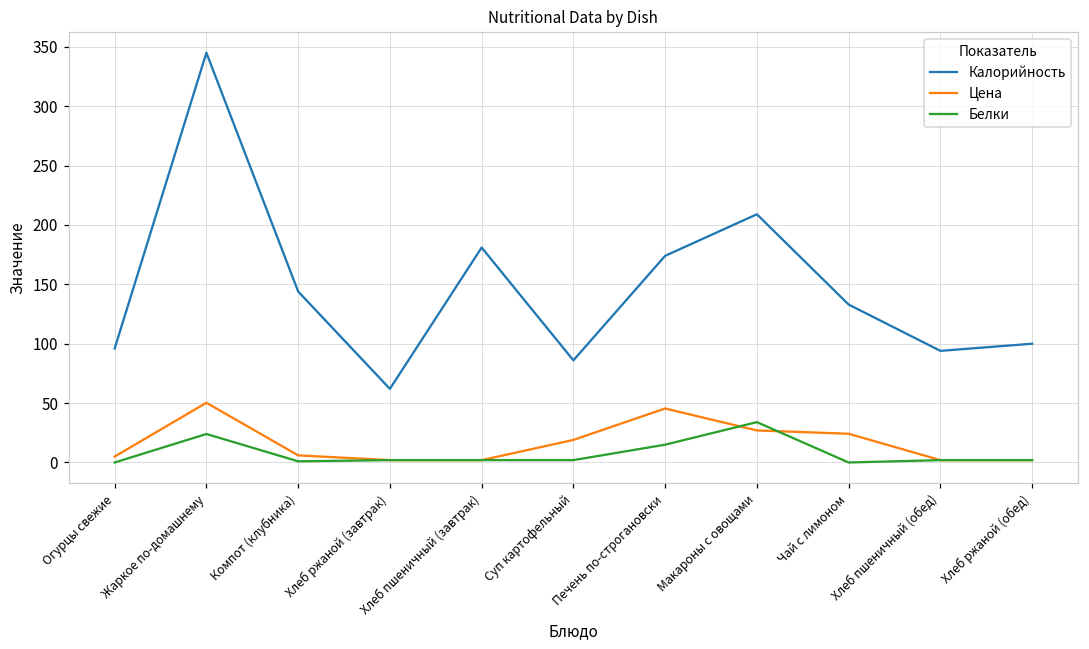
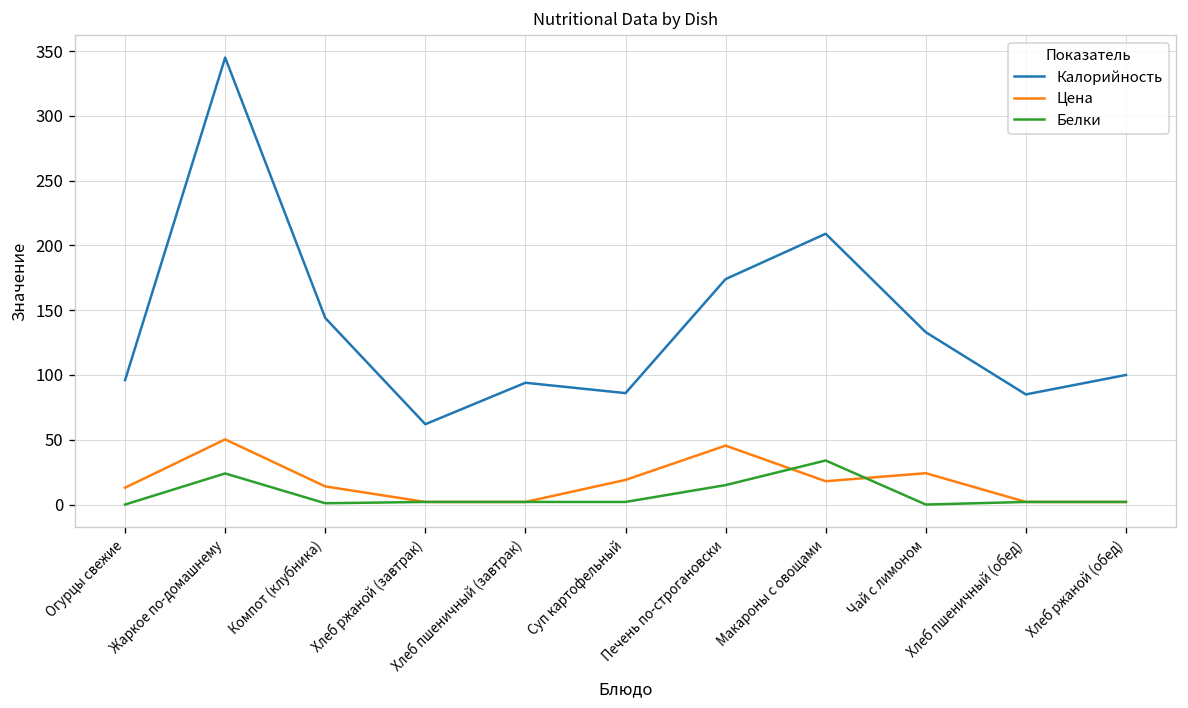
  {
    "Калорийность": {
      "Огурцы свежие": 96,
      "Жаркое по-домашнему": 345,
      "Компот (клубника)": 144,
      "Хлеб ржаной (завтрак)": 62,
-     "Хлеб пшеничный (завтрак)": 181,
+     "Хлеб пшеничный (завтрак)": 94,
      "Суп картофельный": 86,
      "Печень по-строгановски": 174,
      "Макароны с овощами": 209,
      "Чай с лимоном": 133,
-     "Хлеб пшеничный (обед)": 94,
+     "Хлеб пшеничный (обед)": 85,
      "Хлеб ржаной (обед)": 100
    },
    "Цена": {
-     "Огурцы свежие": 5,
+     "Огурцы свежие": 13,
      "Жаркое по-домашнему": 50,
-     "Компот (клубника)": 6,
+     "Компот (клубника)": 14,
      "Суп картофельный": 19,
      "Печень по-строгановски": 45,
-     "Макароны с овощами": 27,
+     "Макароны с овощами": 18,
      "Чай с лимоном": 24
    },
    "Белки": {
      "Огурцы свежие": 0,
      "Жаркое по-домашнему": 24,
      "Компот (клубника)": 1,
      "Суп картофельный": 2,
      "Печень по-строгановски": 15,
      "Макароны с овощами": 34,
      "Чай с лимоном": 0
    }
  }
